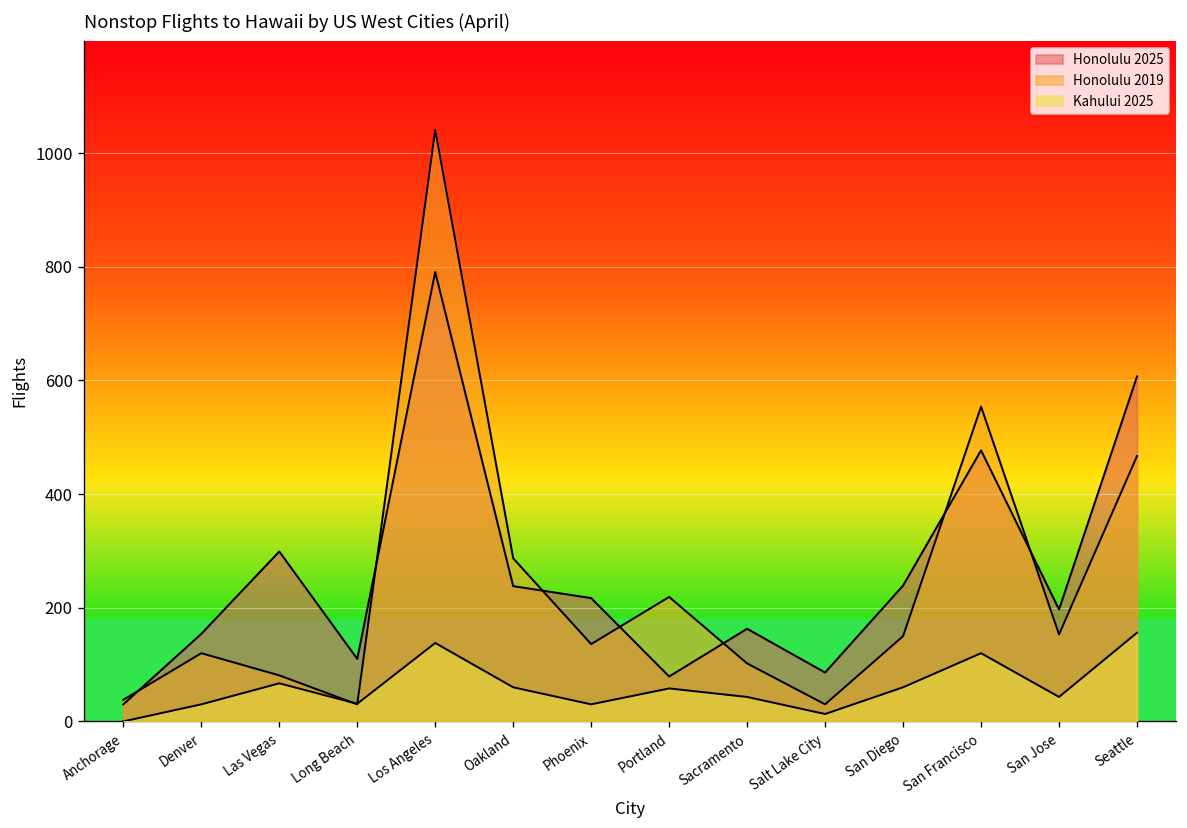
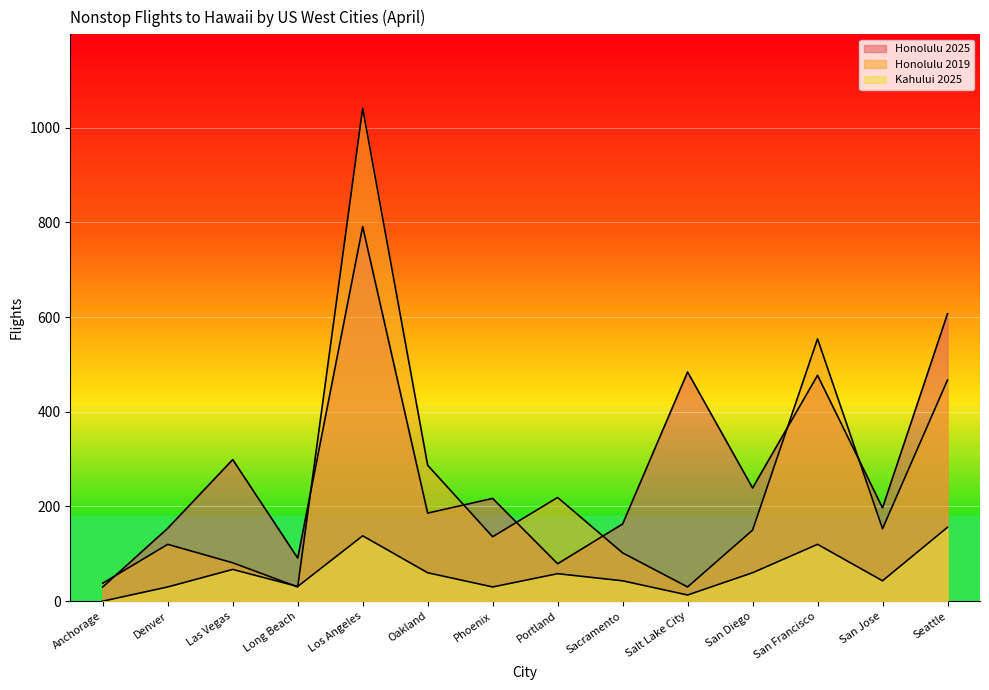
  {
    "Honolulu 2025": {
      "Anchorage": 30,
      "Denver": 150,
      "Las Vegas": 300,
-     "Long Beach": 110,
+     "Long Beach": 90,
      "Los Angeles": 790,
-     "Oakland": 240,
+     "Oakland": 190,
      "Phoenix": 220,
      "Portland": 80,
      "Sacramento": 160,
-     "Salt Lake City": 90,
+     "Salt Lake City": 480,
      "San Diego": 240,
      "San Francisco": 480,
      "San Jose": 200,
      "Seattle": 610
    }
  }
